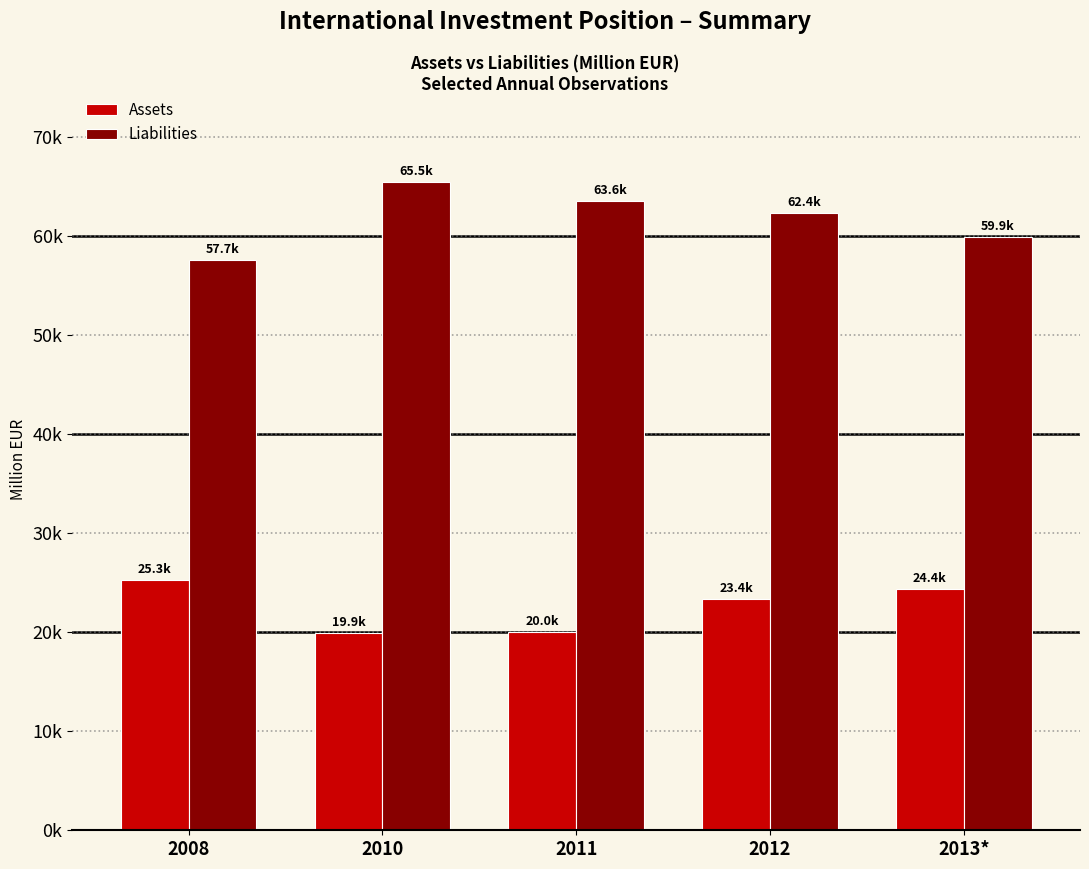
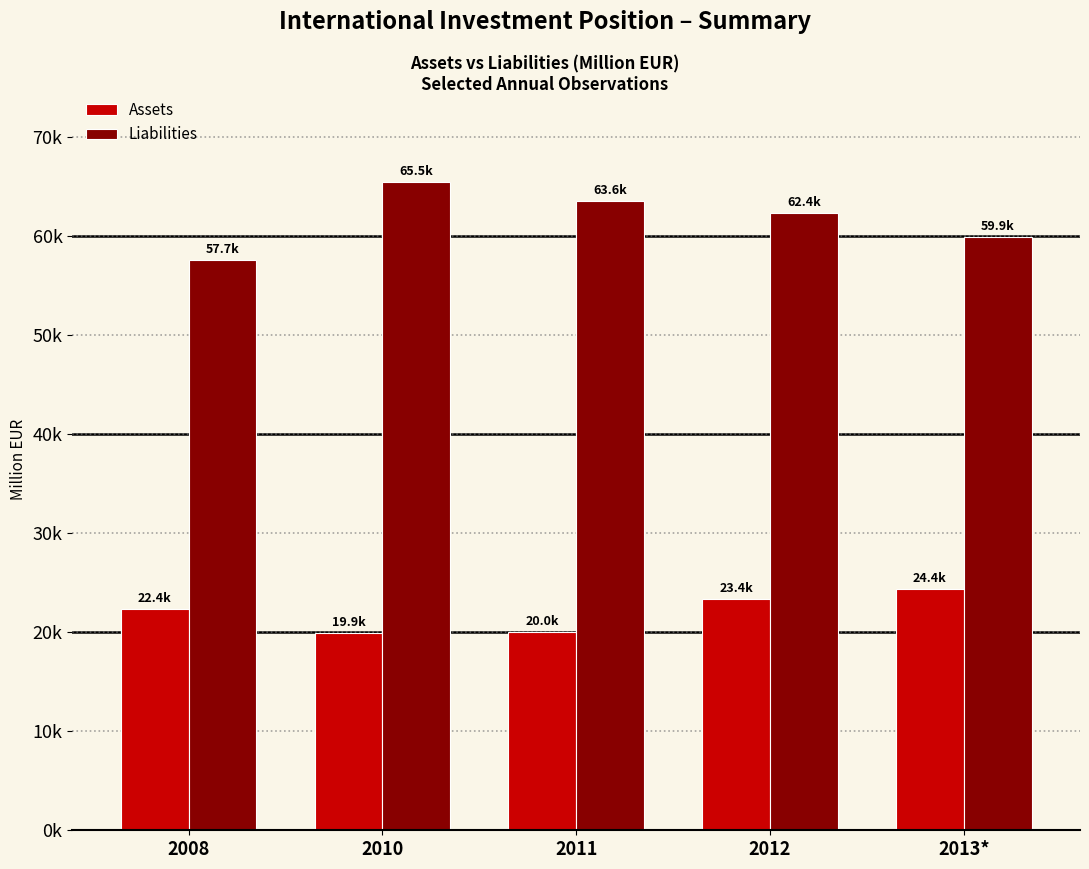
  {
    "Assets": {
-     "2008": "25.3k",
+     "2008": "22.4k",
      "2010": "19.9k",
      "2011": "20.0k",
      "2012": "23.4k",
      "2013*": "24.4k"
    },
    "Liabilities": {
      "2008": "57.7k",
      "2010": "65.5k",
      "2011": "63.6k",
      "2012": "62.4k",
      "2013*": "59.9k"
    }
  }
